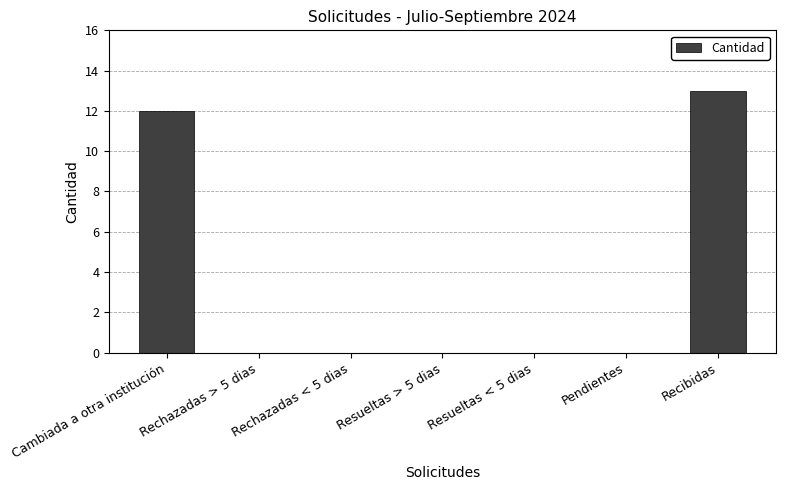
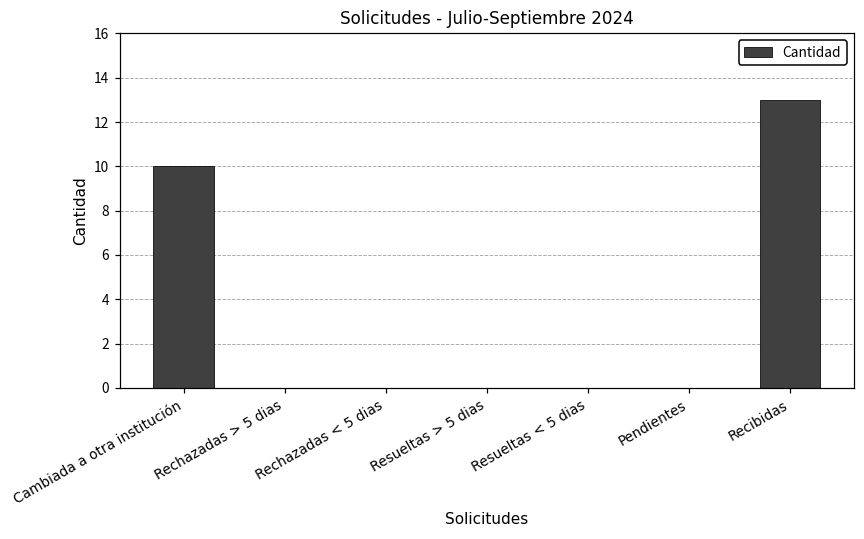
  {
-   "Cambiada a otra institución": 12,
+   "Cambiada a otra institución": 10,
    "Rechazadas > 5 dias": 0,
    "Rechazadas < 5 dias": 0,
    "Resueltas > 5 dias": 0,
    "Resueltas < 5 dias": 0,
    "Pendientes": 0,
    "Recibidas": 13
  }
